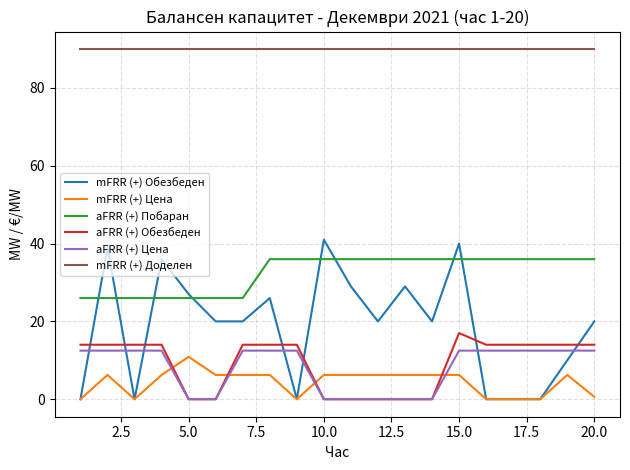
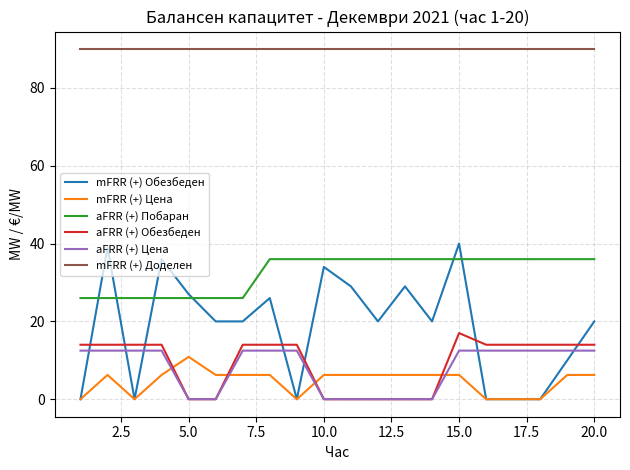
  {
    "mFRR (+) Обезбеден": {
      "5.0": 27,
-     "10.0": 41,
+     "10.0": 34,
      "15.0": 40,
      "20.0": 20
    },
    "mFRR (+) Цена": {
      "5.0": 11,
      "10.0": 6,
      "15.0": 6,
-     "20.0": 1
+     "20.0": 6
    },
    "aFRR (+) Побаран": {
      "5.0": 26,
      "10.0": 36,
      "15.0": 36,
      "20.0": 36
    },
    "aFRR (+) Обезбеден": {
      "15.0": 17,
      "20.0": 14
    },
    "aFRR (+) Цена": {
      "15.0": 12,
      "20.0": 12
    },
    "mFRR (+) Доделен": {
      "5.0": 90,
      "10.0": 90,
      "15.0": 90,
      "20.0": 90
    }
  }
